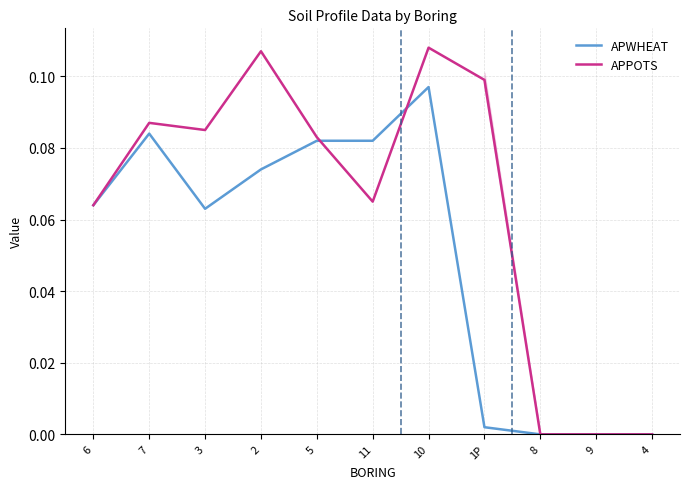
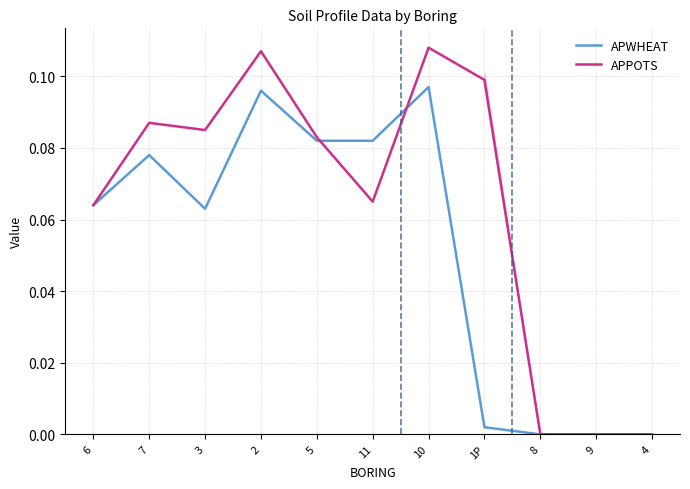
  {
    "APWHEAT": {
-     "7": 0.084,
+     "7": 0.078,
      "3": 0.063,
-     "2": 0.074,
+     "2": 0.096,
      "5": 0.082,
      "11": 0.082,
      "10": 0.097,
      "1P": 0.002
    }
  }
